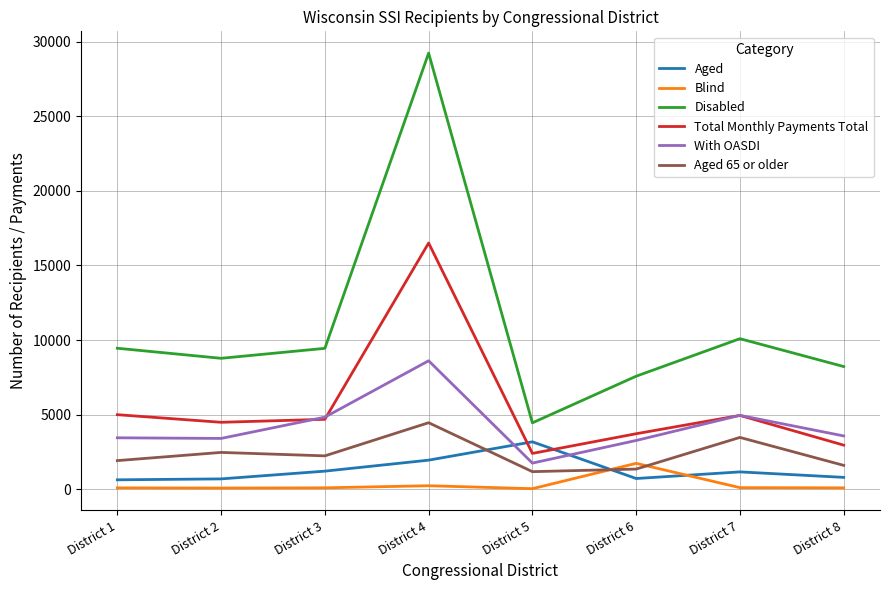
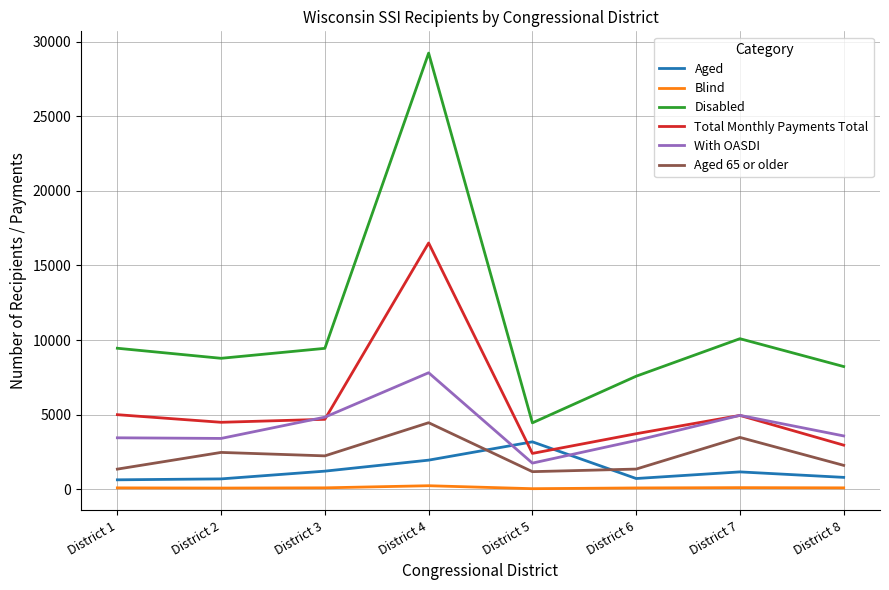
  {
    "Aged": {
      "District 1": 600,
      "District 2": 700,
      "District 3": 1200,
      "District 4": 2000,
      "District 5": 3200,
      "District 6": 700,
      "District 7": 1200,
      "District 8": 800
    },
    "Blind": {
      "District 1": 100,
      "District 2": 100,
      "District 3": 100,
      "District 4": 200,
      "District 5": 0,
-     "District 6": 1700,
+     "District 6": 100,
      "District 7": 100,
      "District 8": 100
    },
    "Disabled": {
      "District 1": 9500,
      "District 2": 8800,
      "District 3": 9400,
      "District 4": 29200,
      "District 5": 4500,
      "District 6": 7600,
      "District 7": 10100,
      "District 8": 8200
    },
    "Total Monthly Payments Total": {
      "District 1": 5000,
      "District 2": 4500,
      "District 4": 16500,
      "District 5": 2400,
      "District 6": 3700,
      "District 8": 3000
    },
    "With OASDI": {
      "District 1": 3500,
      "District 2": 3400,
-     "District 4": 8600,
+     "District 4": 7800,
      "District 5": 1800,
      "District 6": 3300,
      "District 8": 3600
    },
    "Aged 65 or older": {
-     "District 1": 1900,
+     "District 1": 1400,
      "District 2": 2500,
      "District 3": 2200,
      "District 4": 4500,
      "District 5": 1200,
      "District 6": 1400,
      "District 7": 3500,
      "District 8": 1600
    }
  }
